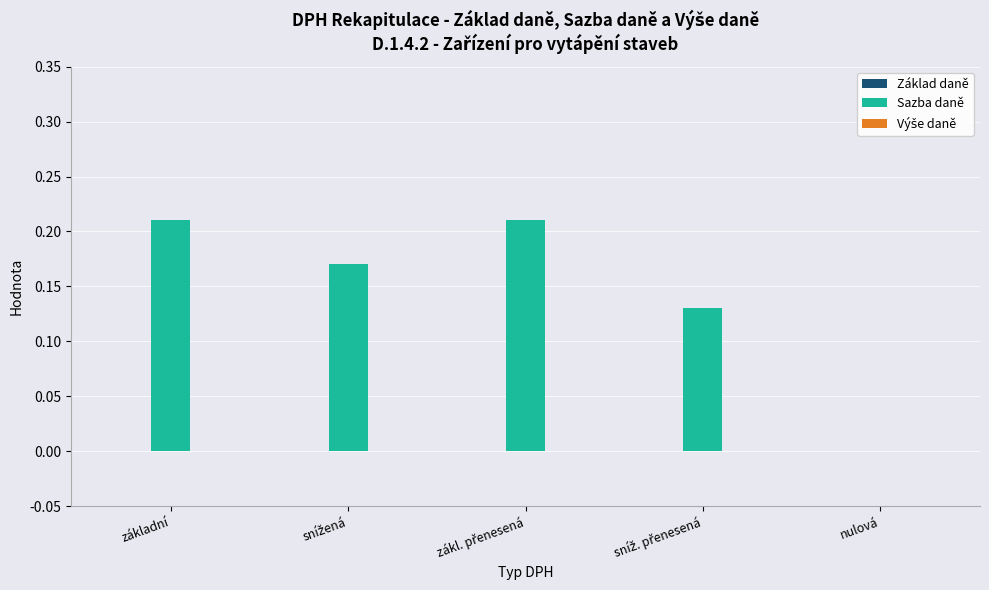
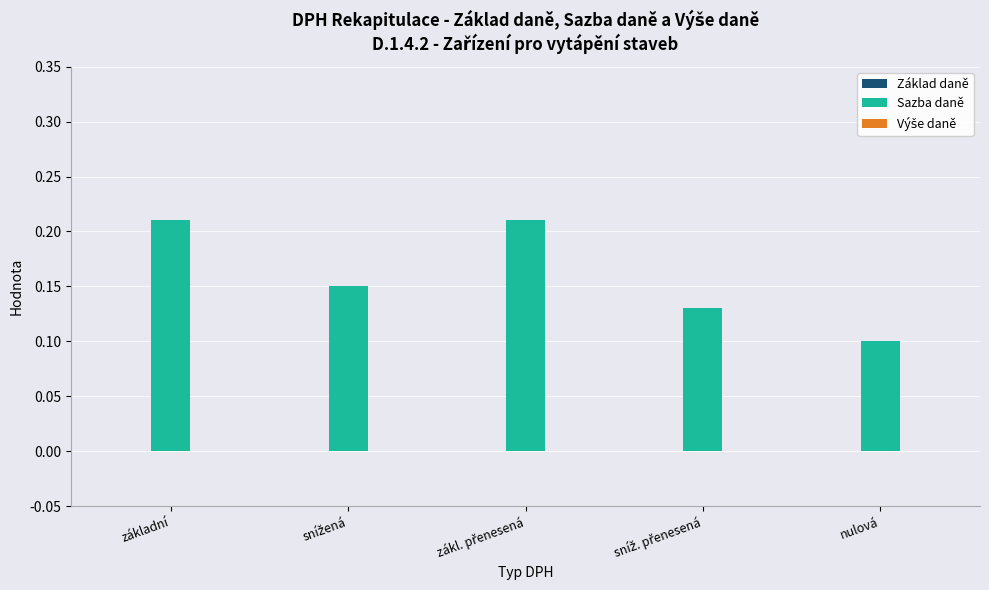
  {
    "Základ daně": {
      "základní": 0.00,
      "snížená": 0.00,
      "zákl. přenesená": 0.00,
      "sníž. přenesená": 0.00,
      "nulová": 0.00
    },
    "Sazba daně": {
      "základní": 0.21,
-     "snížená": 0.17,
+     "snížená": 0.15,
      "zákl. přenesená": 0.21,
      "sníž. přenesená": 0.13,
-     "nulová": 0.0
+     "nulová": 0.1
    },
    "Výše daně": {
      "základní": 0.00,
      "snížená": 0.00,
      "zákl. přenesená": 0.00,
      "sníž. přenesená": 0.00,
      "nulová": 0.00
    }
  }
